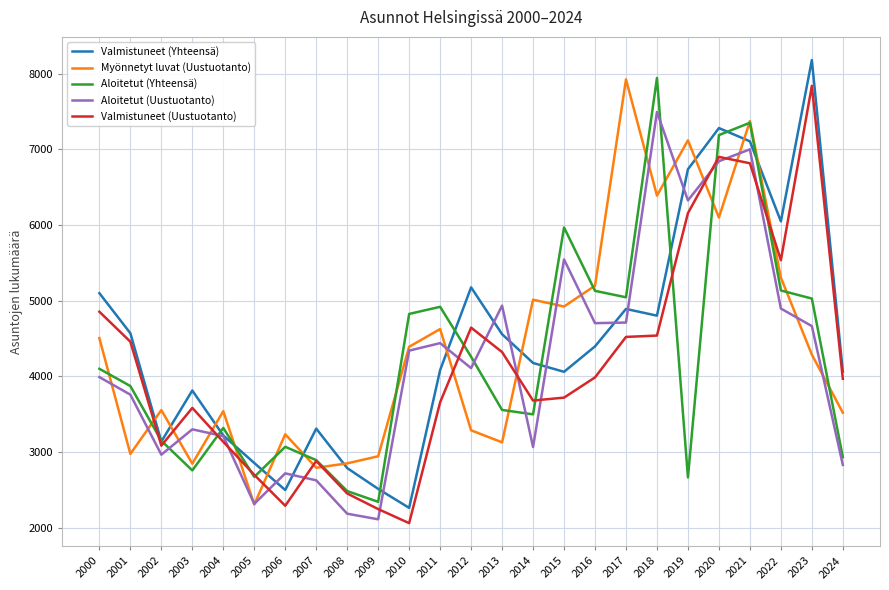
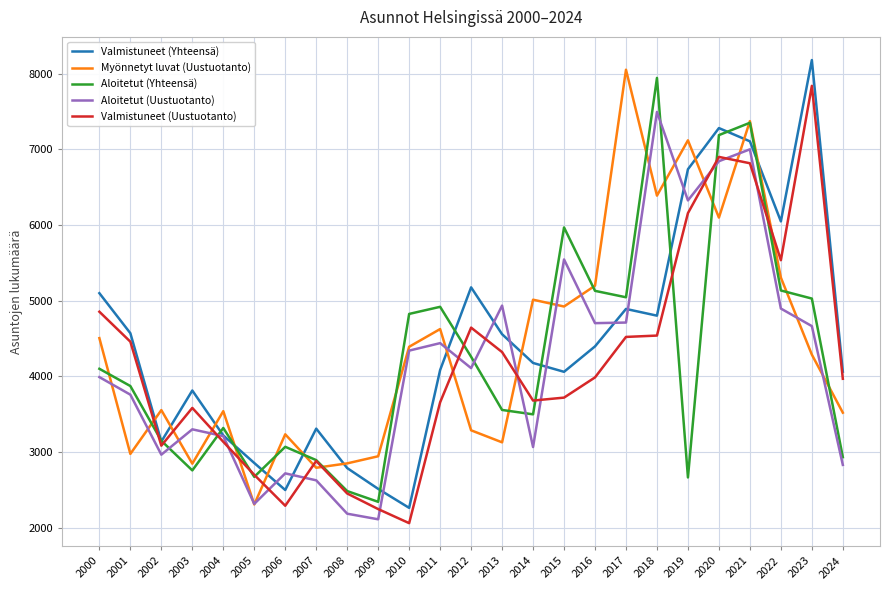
  {
    "Valmistuneet (Yhteensä)": {
      "2000": 5100,
      "2001": 4600,
      "2003": 3800,
      "2005": 2900,
      "2006": 2500,
      "2007": 3300,
      "2008": 2800,
      "2009": 2500,
      "2010": 2300,
      "2011": 4100,
      "2012": 5200,
      "2013": 4600,
      "2014": 4200,
      "2015": 4100,
      "2016": 4400,
      "2017": 4900,
      "2018": 4800,
      "2019": 6700,
      "2020": 7300,
      "2021": 7100,
      "2022": 6000,
      "2023": 8200,
      "2024": 4100
    },
    "Myönnetyt luvat (Uustuotanto)": {
      "2000": 4500,
      "2001": 3000,
      "2002": 3600,
      "2003": 2800,
      "2004": 3500,
      "2006": 3200,
      "2007": 2800,
      "2008": 2800,
      "2009": 2900,
      "2010": 4400,
      "2011": 4600,
      "2012": 3300,
      "2013": 3100,
      "2014": 5000,
      "2015": 4900,
      "2016": 5200,
-     "2017": 7900,
+     "2017": 8100,
      "2018": 6400,
      "2019": 7100,
      "2020": 6100,
      "2022": 5300,
      "2023": 4300,
      "2024": 3500
    },
    "Aloitetut (Yhteensä)": {
      "2000": 4100,
      "2001": 3900,
      "2003": 2800,
      "2004": 3300,
      "2006": 3100,
      "2009": 2300,
      "2010": 4800,
      "2011": 4900,
      "2012": 4300,
      "2013": 3600,
      "2014": 3500,
      "2015": 6000,
      "2016": 5100,
      "2017": 5000,
      "2018": 7900,
      "2019": 2700,
      "2020": 7200,
      "2022": 5100,
      "2023": 5000,
      "2024": 2900
    },
    "Aloitetut (Uustuotanto)": {
      "2000": 4000,
      "2001": 3800,
      "2002": 3000,
      "2003": 3300,
      "2006": 2700,
      "2007": 2600,
      "2008": 2200,
      "2009": 2100,
      "2010": 4300,
      "2011": 4400,
      "2012": 4100,
      "2013": 4900,
      "2014": 3100,
      "2015": 5500,
      "2016": 4700,
      "2017": 4700,
      "2018": 7500,
      "2019": 6300,
      "2020": 6800,
      "2021": 7000,
      "2022": 4900,
      "2023": 4700,
      "2024": 2800
    },
    "Valmistuneet (Uustuotanto)": {
      "2000": 4900,
      "2001": 4500,
      "2002": 3100,
      "2003": 3600,
      "2004": 3100,
      "2006": 2300,
      "2009": 2200,
      "2010": 2100,
      "2011": 3700,
      "2012": 4600,
      "2013": 4300,
      "2014": 3700,
      "2015": 3700,
      "2016": 4000,
      "2017": 4500,
      "2018": 4500,
      "2019": 6200,
      "2020": 6900,
      "2021": 6800,
      "2022": 5500,
      "2023": 7800,
      "2024": 4000
    }
  }
